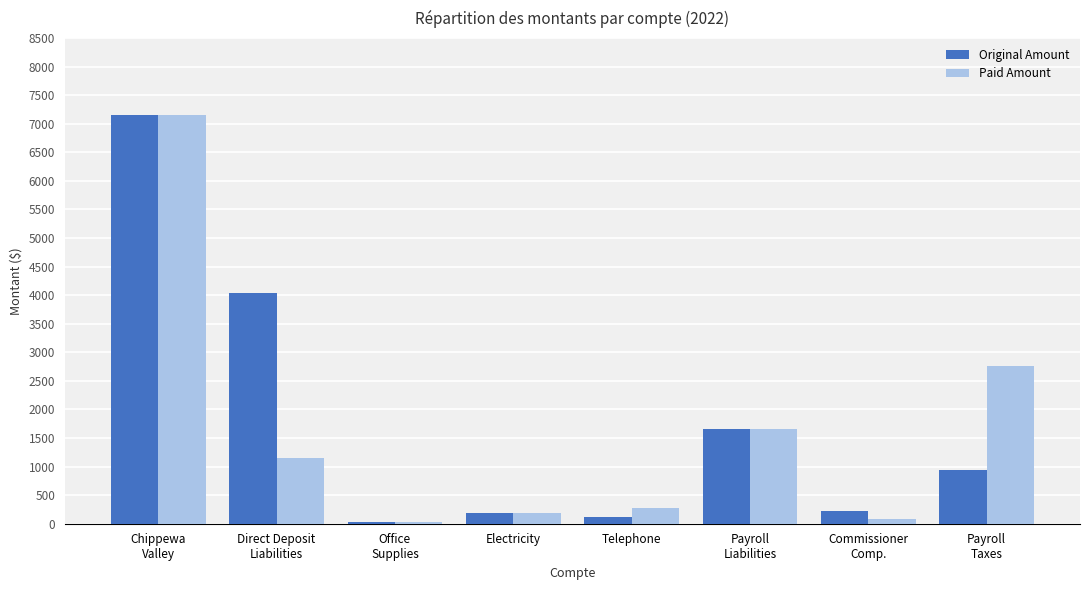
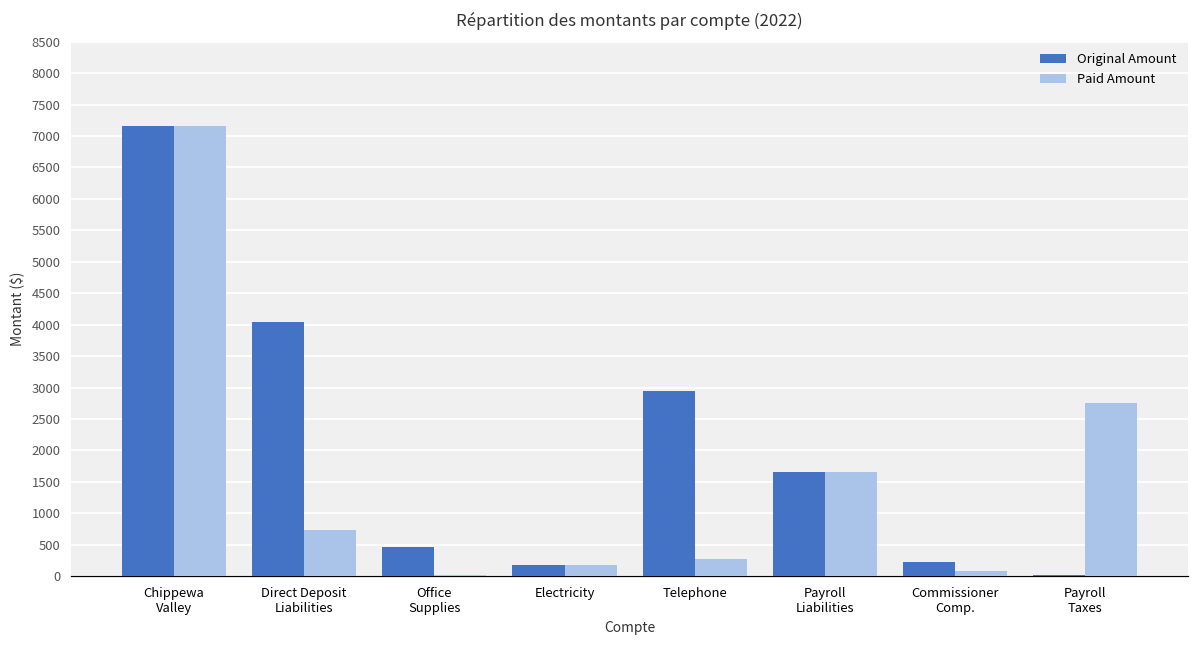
  {
    "Original Amount": {
      "Chippewa Valley": 7200,
      "Direct Deposit Liabilities": 4000,
-     "Office Supplies": 0,
+     "Office Supplies": 500,
      "Electricity": 200,
-     "Telephone": 100,
+     "Telephone": 3000,
      "Payroll Liabilities": 1700,
      "Commissioner Comp.": 200,
-     "Payroll Taxes": 900
+     "Payroll Taxes": 0
    },
    "Paid Amount": {
      "Chippewa Valley": 7200,
-     "Direct Deposit Liabilities": 1200,
+     "Direct Deposit Liabilities": 700,
      "Electricity": 200,
      "Telephone": 300,
      "Payroll Liabilities": 1700,
      "Commissioner Comp.": 100,
      "Payroll Taxes": 2800
    }
  }
